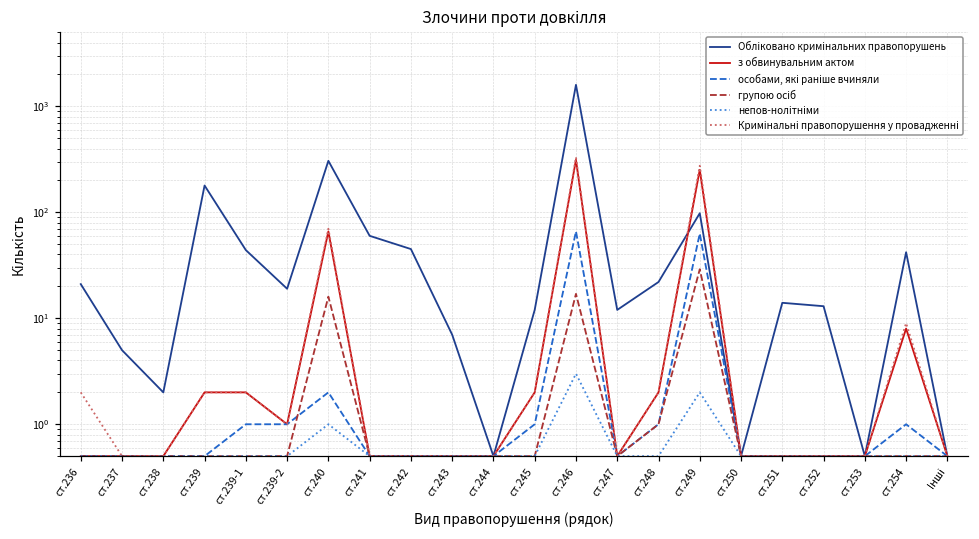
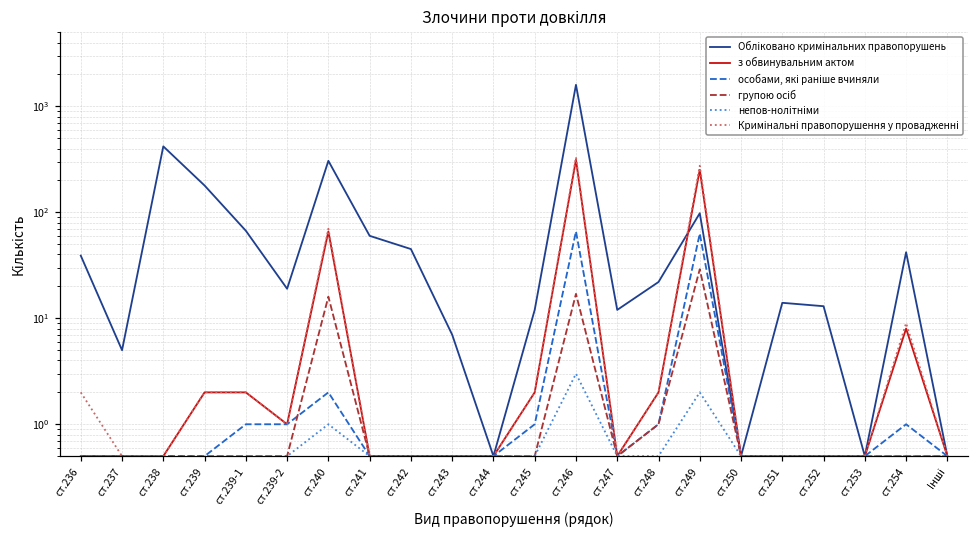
  {
    "Обліковано кримінальних правопорушень": {
-     "ст.236": 21,
+     "ст.236": 39,
      "ст.237": 5,
-     "ст.238": 2,
+     "ст.238": 400,
      "ст.239": 180,
-     "ст.239-1": 40,
+     "ст.239-1": 70,
      "ст.239-2": 19,
      "ст.240": 310,
      "ст.241": 60,
      "ст.242": 50,
      "ст.243": 7,
      "ст.245": 12,
      "ст.246": 1600,
      "ст.247": 12,
      "ст.248": 22,
      "ст.249": 100,
      "ст.251": 14,
      "ст.252": 13,
      "ст.254": 40
    },
    "Кримінальні правопорушення у провадженні": {
      "ст.236": 2,
      "ст.249": 280,
      "ст.254": 9
    }
  }
